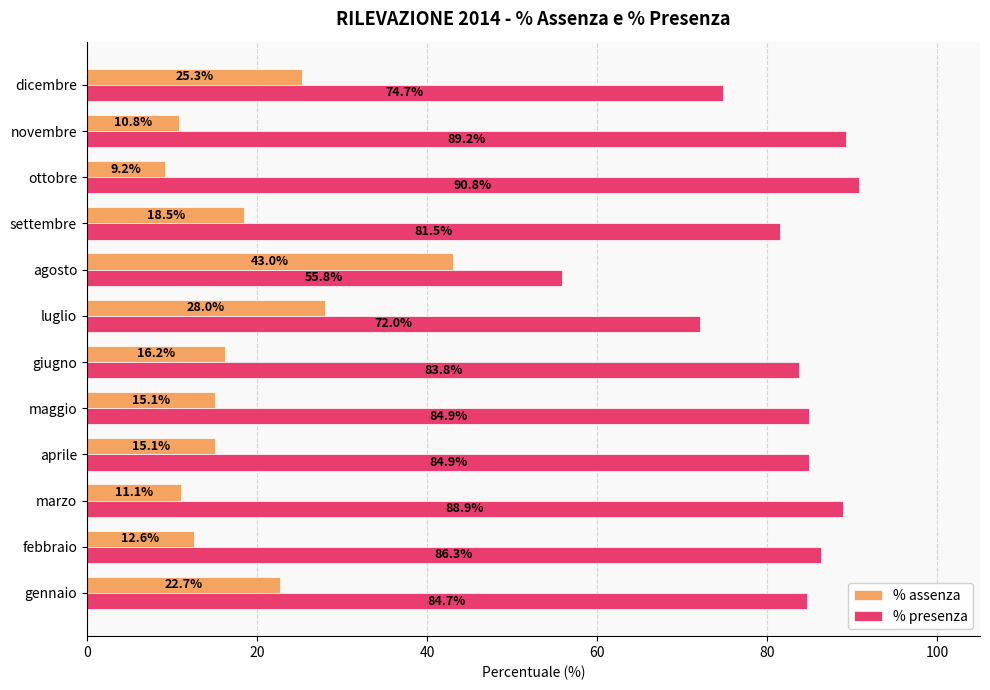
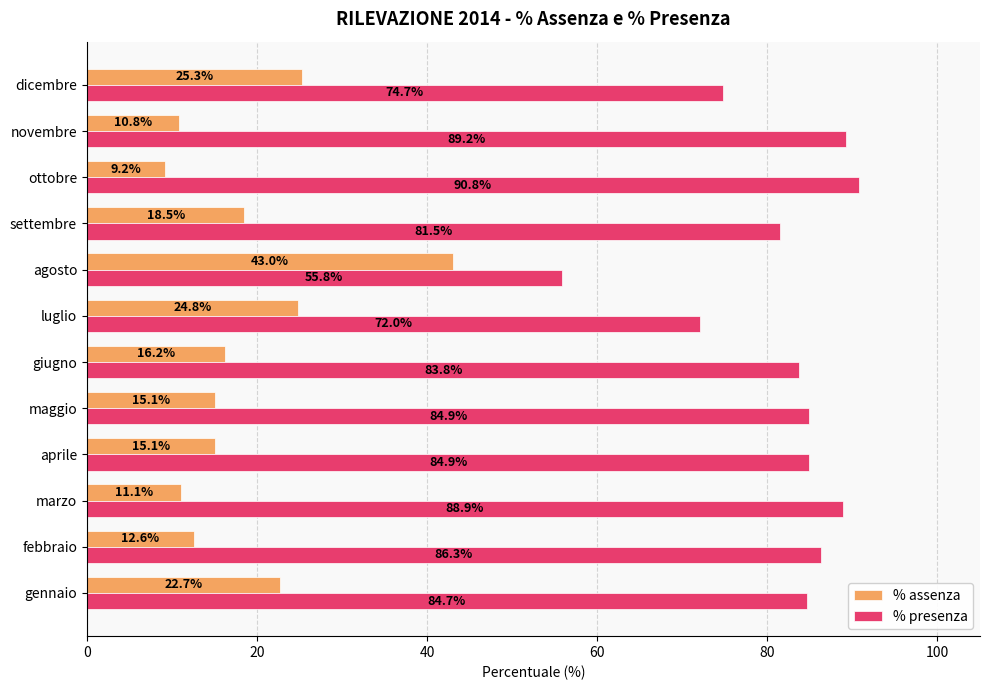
  {
    "% assenza": {
      "dicembre": "25.3%",
      "novembre": "10.8%",
      "ottobre": "9.2%",
      "settembre": "18.5%",
      "agosto": "43.0%",
-     "luglio": "28.0%",
+     "luglio": "24.8%",
      "giugno": "16.2%",
      "maggio": "15.1%",
      "aprile": "15.1%",
      "marzo": "11.1%",
      "febbraio": "12.6%",
      "gennaio": "22.7%"
    },
    "% presenza": {
      "dicembre": "74.7%",
      "novembre": "89.2%",
      "ottobre": "90.8%",
      "settembre": "81.5%",
      "agosto": "55.8%",
      "luglio": "72.0%",
      "giugno": "83.8%",
      "maggio": "84.9%",
      "aprile": "84.9%",
      "marzo": "88.9%",
      "febbraio": "86.3%",
      "gennaio": "84.7%"
    }
  }
